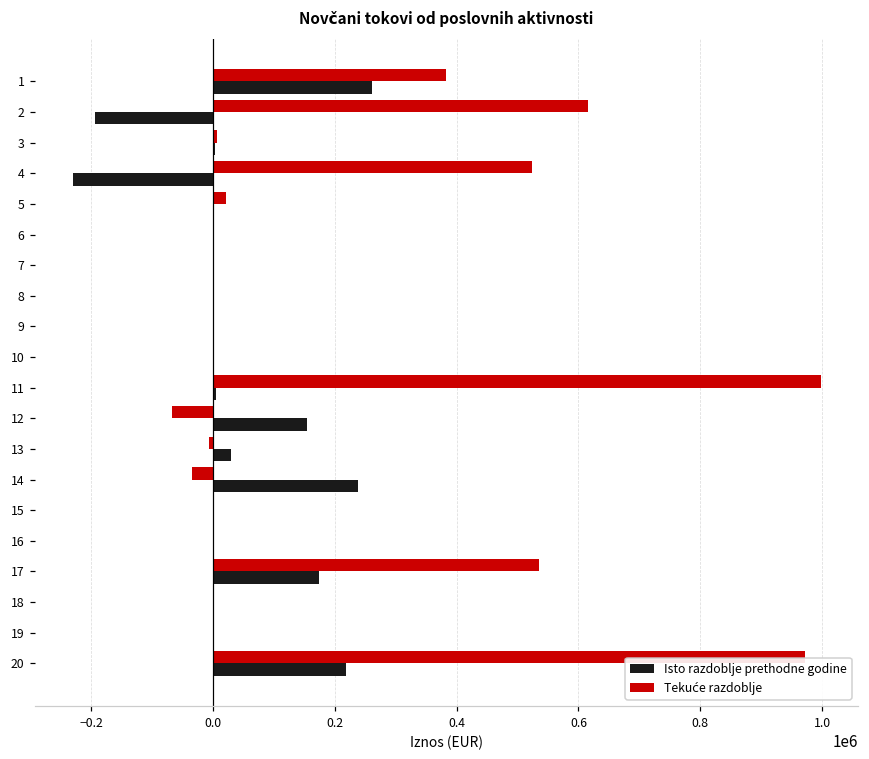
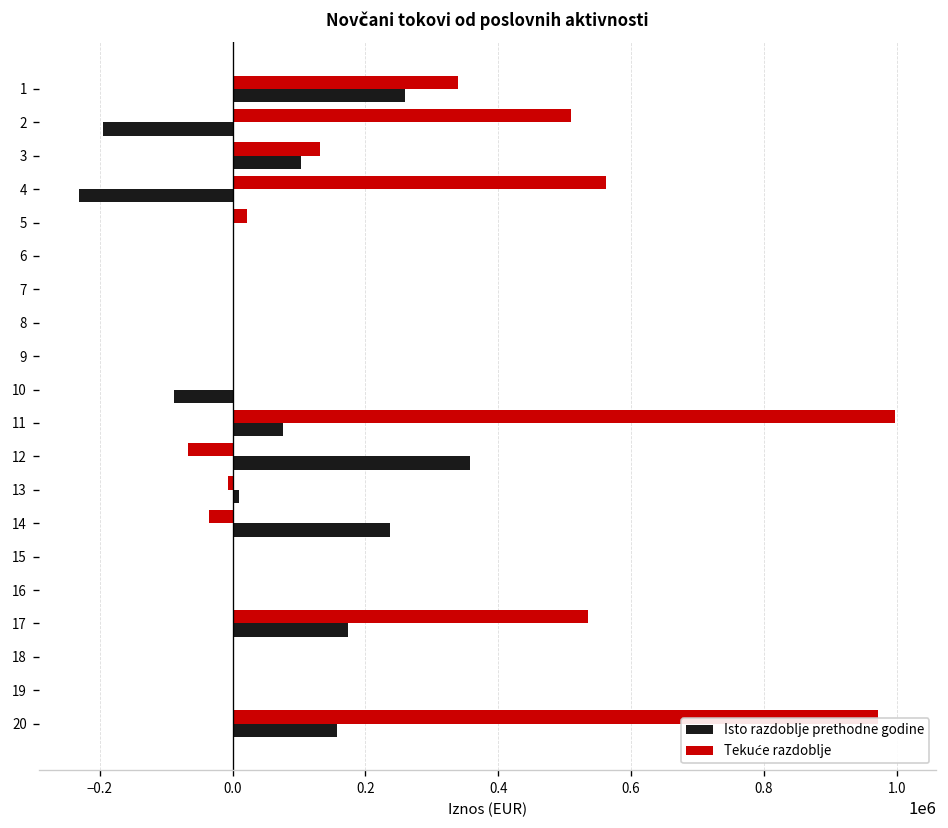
  {
    "Isto razdoblje prethodne godine": {
      "1": 260000,
      "2": -190000,
-     "3": 0,
+     "3": 100000,
      "4": -230000,
      "5": 0,
      "6": 0,
      "7": 0,
      "8": 0,
      "9": 0,
-     "10": 0,
-     "11": 0,
-     "12": 150000,
-     "13": 30000,
+     "10": -90000,
+     "11": 80000,
+     "12": 360000,
+     "13": 10000,
      "14": 240000,
      "15": 0,
      "16": 0,
      "17": 170000,
      "18": 0,
      "19": 0,
-     "20": 220000
+     "20": 160000
    },
    "Tekuće razdoblje": {
-     "1": 380000,
-     "2": 620000,
-     "3": 10000,
-     "4": 520000,
+     "1": 340000,
+     "2": 510000,
+     "3": 130000,
+     "4": 560000,
      "5": 20000,
      "6": 0,
      "7": 0,
      "8": 0,
      "9": 0,
      "10": 0,
      "11": 1000000,
      "12": -70000,
      "13": -10000,
      "14": -40000,
      "15": 0,
      "16": 0,
      "17": 540000,
      "18": 0,
      "19": 0,
      "20": 970000
    }
  }
